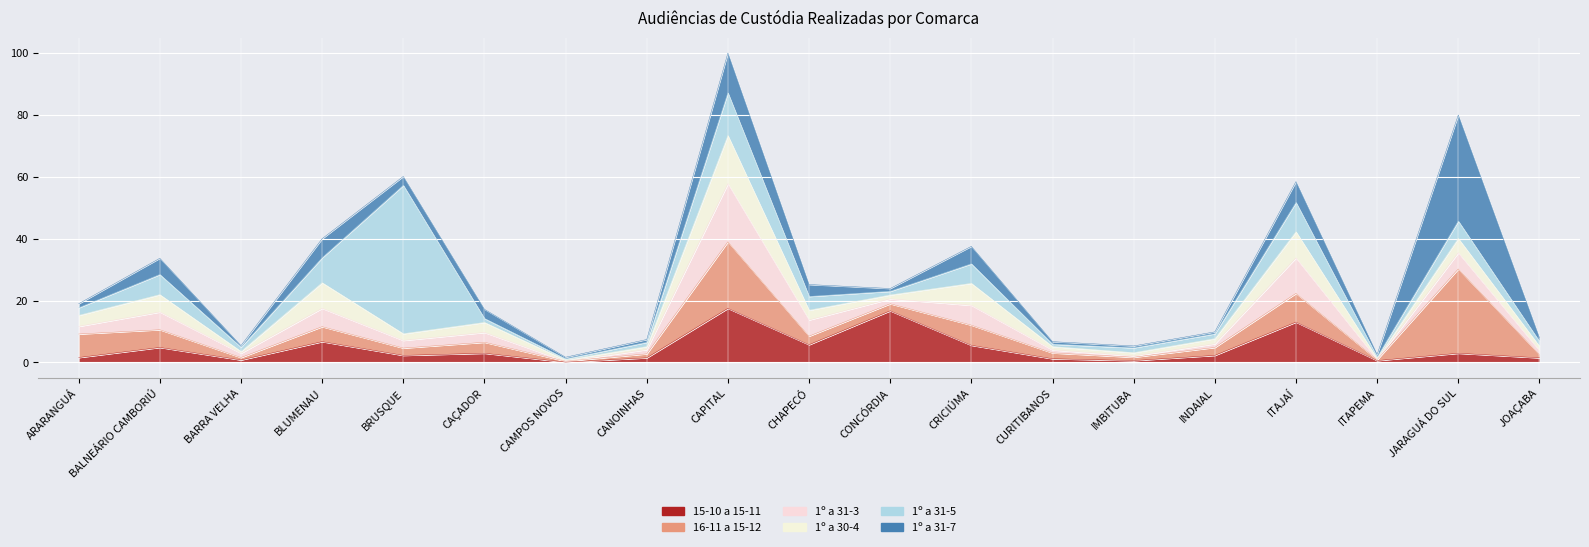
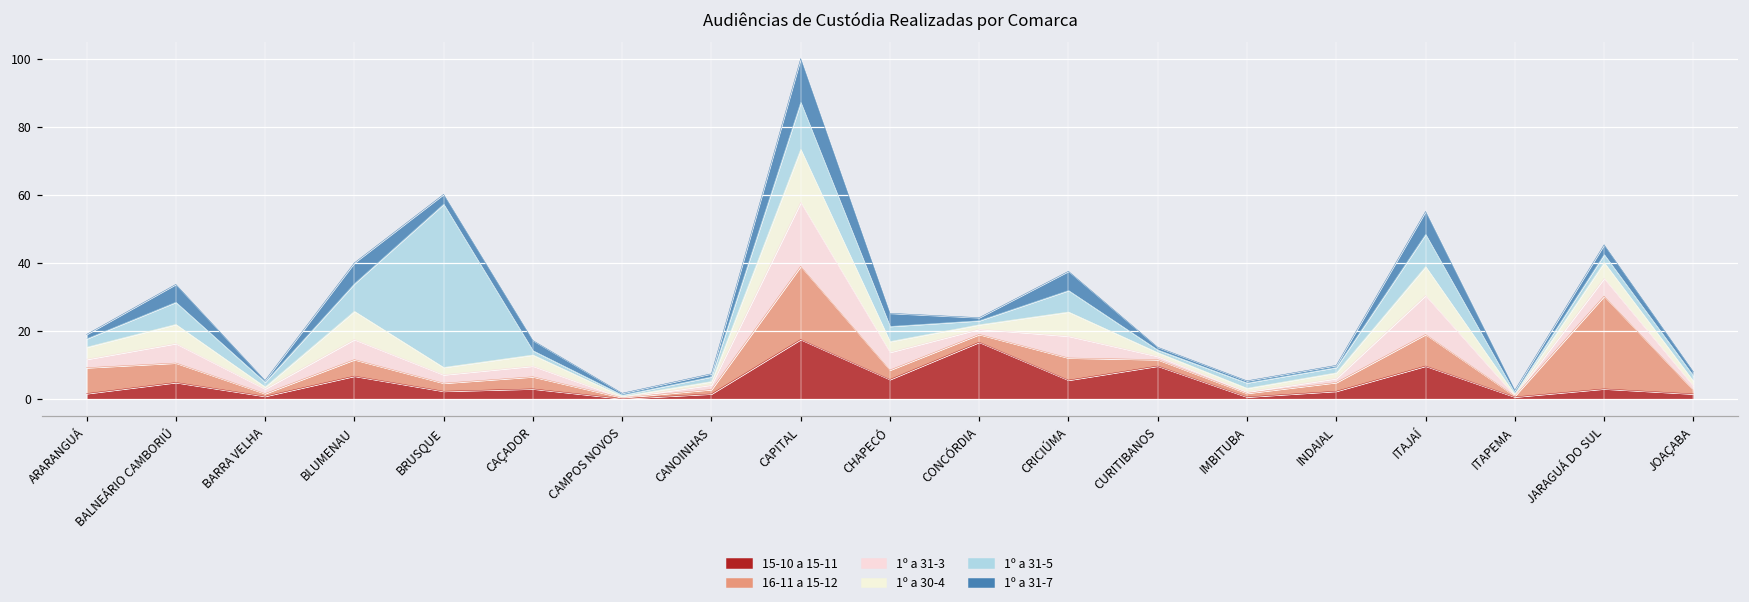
  {
    "15-10 a 15-11": {
      "ARARANGUÁ": 2,
      "BALNEÁRIO CAMBORIÚ": 5,
      "BLUMENAU": 7,
      "BRUSQUE": 2,
      "CAÇADOR": 3,
      "CANOINHAS": 1,
      "CAPITAL": 17,
      "CHAPECÓ": 6,
      "CONCÓRDIA": 17,
      "CRICIÚMA": 6,
-     "CURITIBANOS": 1,
+     "CURITIBANOS": 10,
      "IMBITUBA": 1,
      "INDAIAL": 2,
-     "ITAJAÍ": 13,
+     "ITAJAÍ": 10,
      "JARAGUÁ DO SUL": 3,
      "JOAÇABA": 1
    },
    "16-11 a 15-12": {
      "ARARANGUÁ": 8,
      "BALNEÁRIO CAMBORIÚ": 6,
      "BLUMENAU": 5,
      "BRUSQUE": 2,
      "CAÇADOR": 4,
      "CANOINHAS": 1,
      "CAPITAL": 22,
      "CHAPECÓ": 3,
      "CONCÓRDIA": 2,
      "CRICIÚMA": 7,
      "CURITIBANOS": 2,
      "INDAIAL": 3,
      "ITAJAÍ": 9,
      "JARAGUÁ DO SUL": 27,
      "JOAÇABA": 1
    },
    "1º a 31-5": {
      "ARARANGUÁ": 2,
      "BALNEÁRIO CAMBORIÚ": 7,
      "BLUMENAU": 8,
      "BRUSQUE": 48,
      "CAÇADOR": 1,
      "CANOINHAS": 1,
      "CAPITAL": 14,
      "CHAPECÓ": 4,
      "CONCÓRDIA": 1,
      "CRICIÚMA": 6,
      "ITAJAÍ": 9,
-     "JARAGUÁ DO SUL": 6,
+     "JARAGUÁ DO SUL": 2,
      "JOAÇABA": 2
    },
    "1º a 31-7": {
      "ARARANGUÁ": 1,
      "BALNEÁRIO CAMBORIÚ": 5,
      "BLUMENAU": 6,
      "BRUSQUE": 3,
      "CAÇADOR": 3,
      "CANOINHAS": 1,
      "CAPITAL": 13,
      "CHAPECÓ": 4,
      "CONCÓRDIA": 1,
      "CRICIÚMA": 6,
      "ITAJAÍ": 7,
-     "JARAGUÁ DO SUL": 34,
+     "JARAGUÁ DO SUL": 3,
      "JOAÇABA": 1
    }
  }
